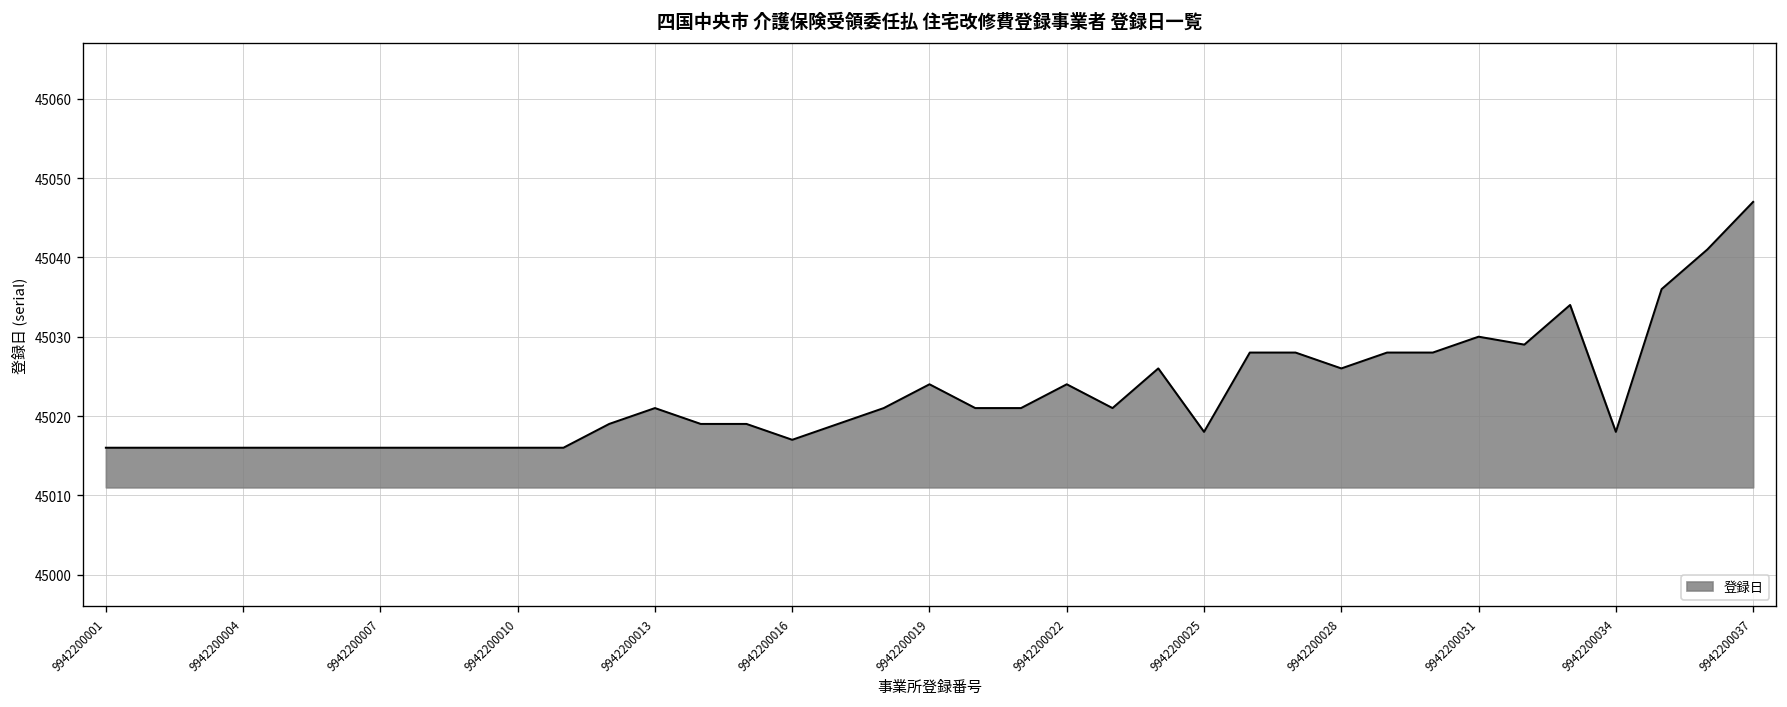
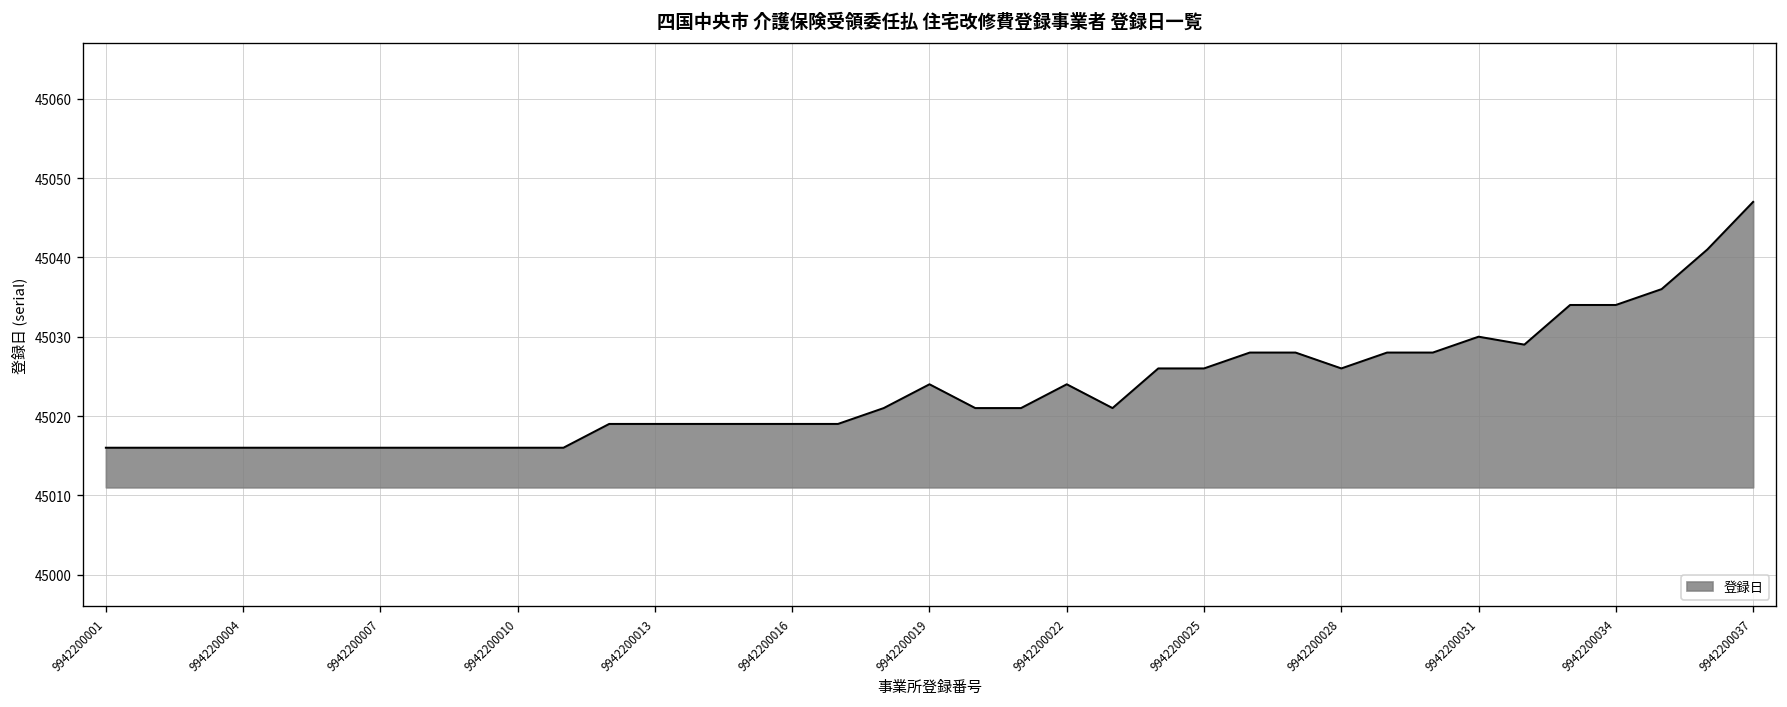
  {
    "9942200001": 45016,
    "9942200004": 45016,
    "9942200007": 45016,
    "9942200010": 45016,
-   "9942200013": 45021,
-   "9942200016": 45017,
+   "9942200013": 45019,
+   "9942200016": 45019,
    "9942200019": 45024,
    "9942200022": 45024,
-   "9942200025": 45018,
+   "9942200025": 45026,
    "9942200028": 45026,
    "9942200031": 45030,
-   "9942200034": 45018,
+   "9942200034": 45034,
    "9942200037": 45047
  }
